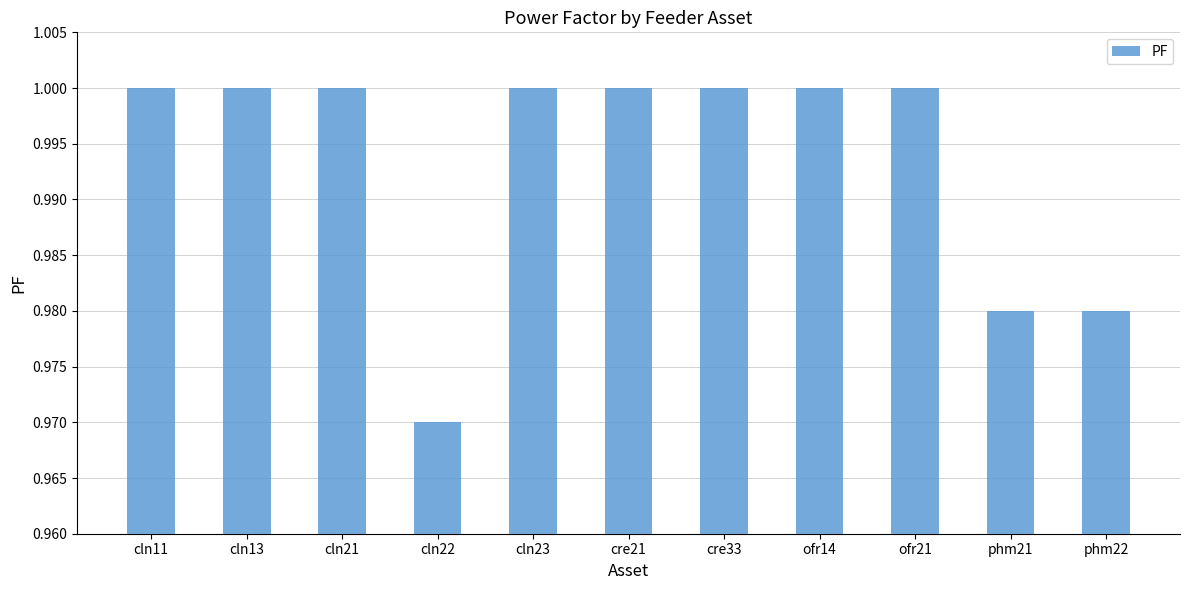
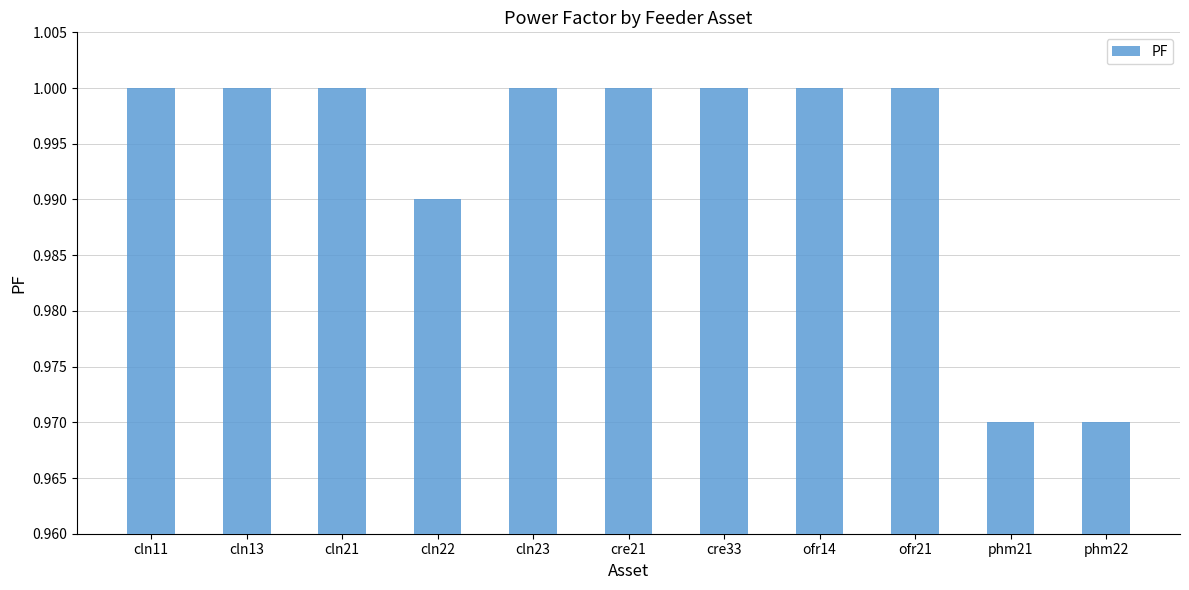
  {
    "cln11": 1.00,
    "cln13": 1.00,
    "cln21": 1.00,
-   "cln22": 0.97,
+   "cln22": 0.99,
    "cln23": 1.00,
    "cre21": 1.00,
    "cre33": 1.00,
    "ofr14": 1.00,
    "ofr21": 1.00,
-   "phm21": 0.98,
-   "phm22": 0.98
+   "phm21": 0.97,
+   "phm22": 0.97
  }
